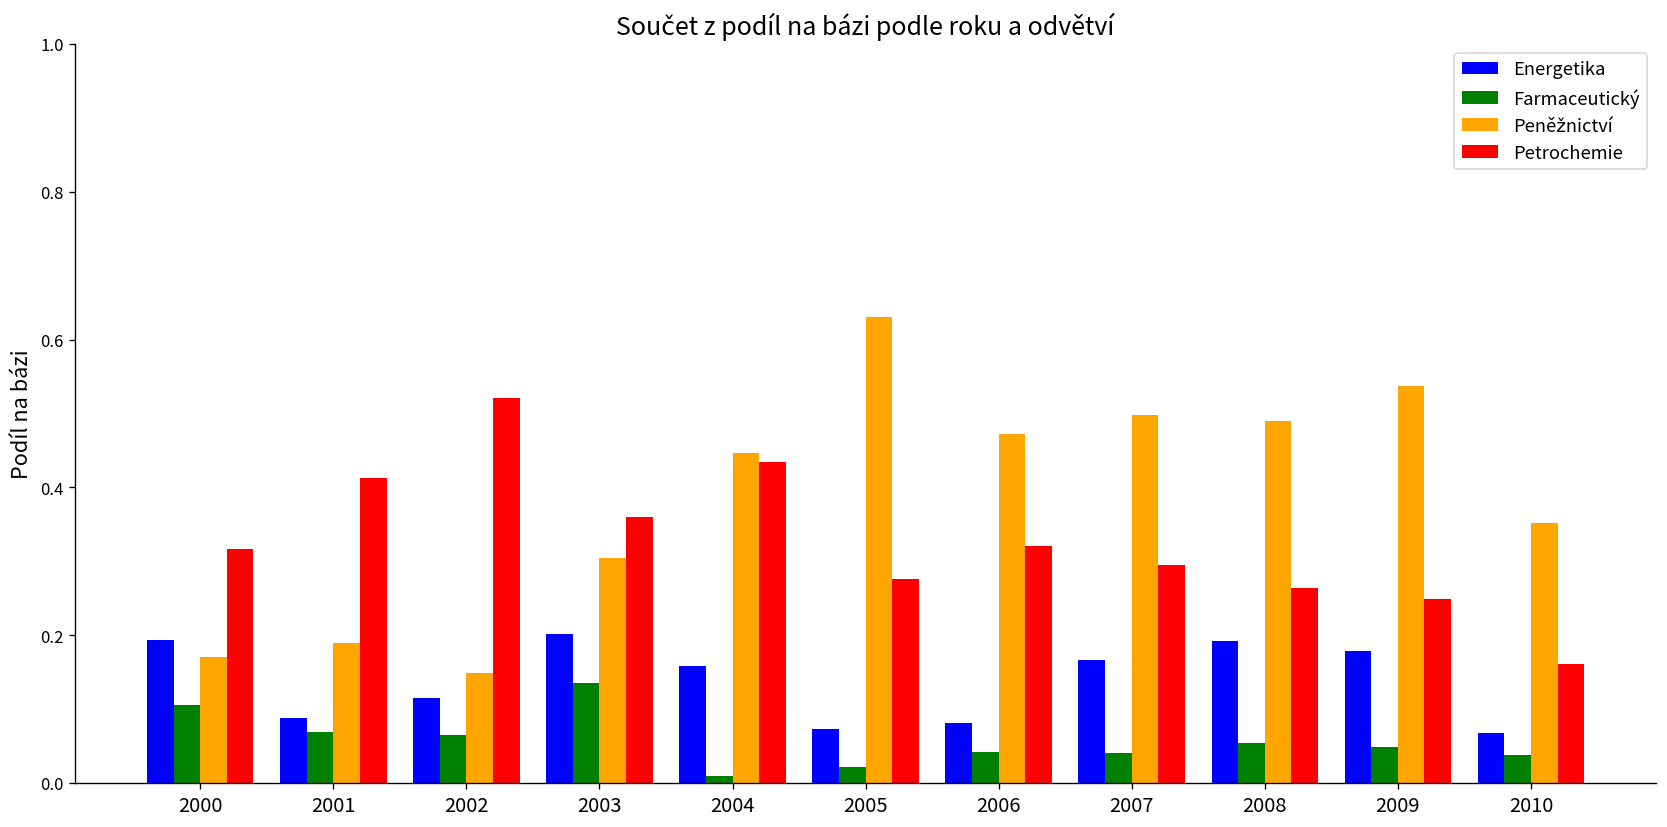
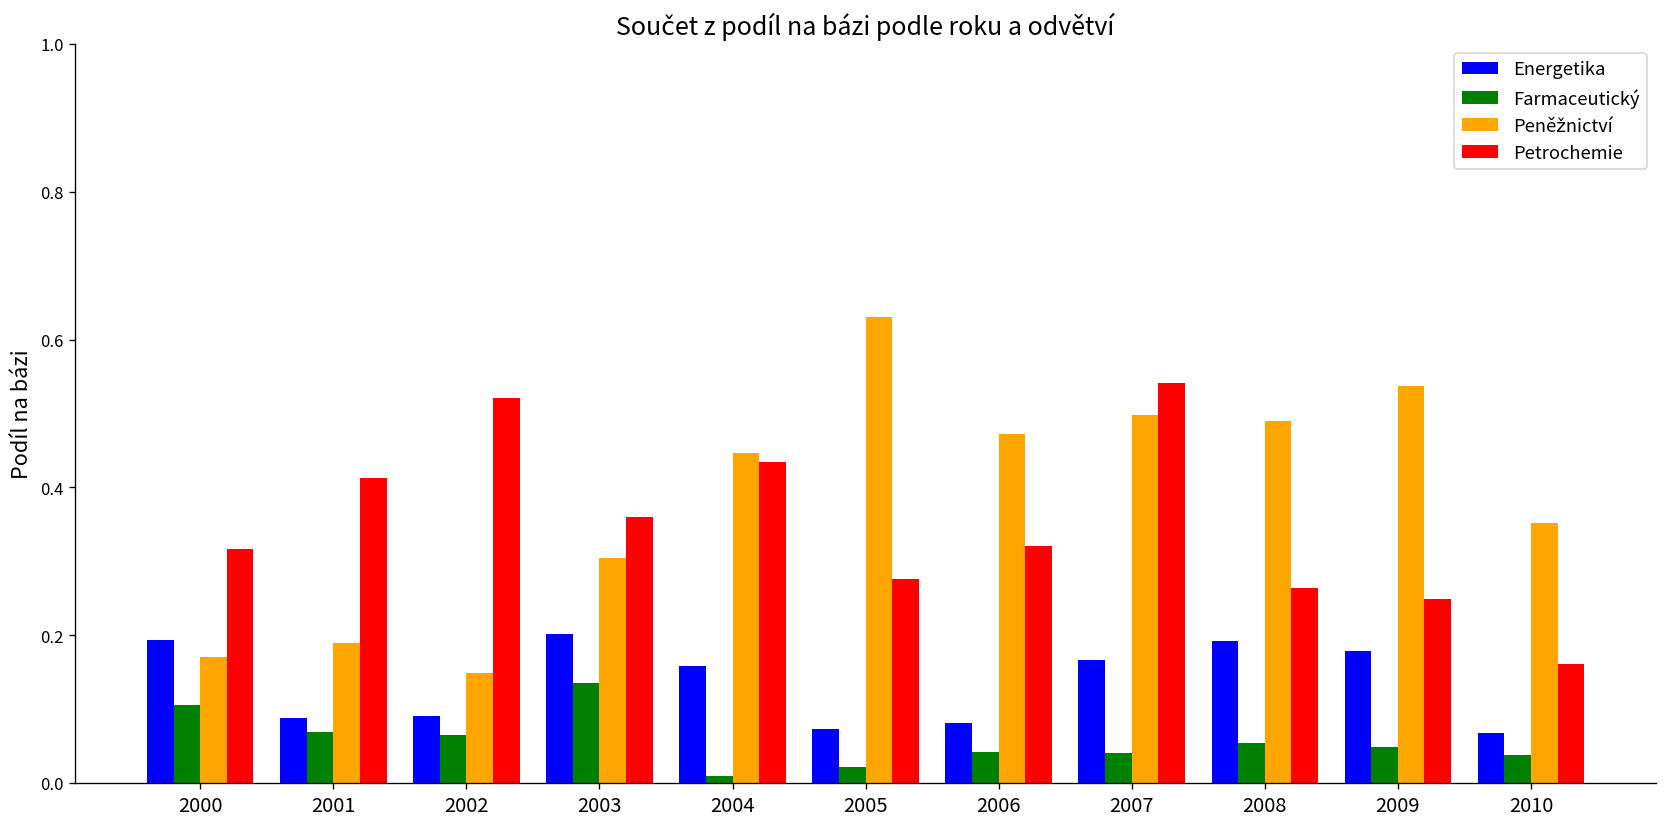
  {
    "Energetika": {
      "2000": 0.19,
      "2001": 0.09,
-     "2002": 0.12,
+     "2002": 0.09,
      "2003": 0.20,
      "2004": 0.16,
      "2005": 0.07,
      "2006": 0.08,
      "2007": 0.17,
      "2008": 0.19,
      "2009": 0.18,
      "2010": 0.07
    },
    "Farmaceutický": {
      "2000": 0.11,
      "2001": 0.07,
      "2002": 0.07,
      "2003": 0.14,
      "2004": 0.01,
      "2005": 0.02,
      "2006": 0.04,
      "2007": 0.04,
      "2008": 0.05,
      "2009": 0.05,
      "2010": 0.04
    },
    "Peněžnictví": {
      "2000": 0.17,
      "2001": 0.19,
      "2002": 0.15,
      "2003": 0.30,
      "2004": 0.45,
      "2005": 0.63,
      "2006": 0.47,
      "2007": 0.50,
      "2008": 0.49,
      "2009": 0.54,
      "2010": 0.35
    },
    "Petrochemie": {
      "2000": 0.32,
      "2001": 0.41,
      "2002": 0.52,
      "2003": 0.36,
      "2004": 0.43,
      "2005": 0.28,
      "2006": 0.32,
-     "2007": 0.30,
+     "2007": 0.54,
      "2008": 0.26,
      "2009": 0.25,
      "2010": 0.16
    }
  }
